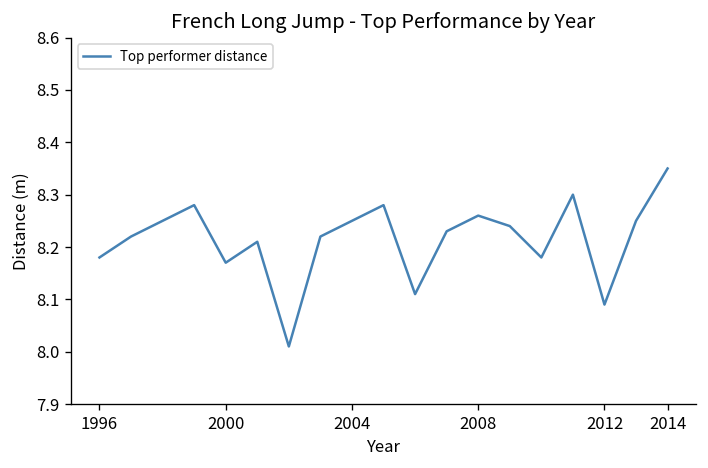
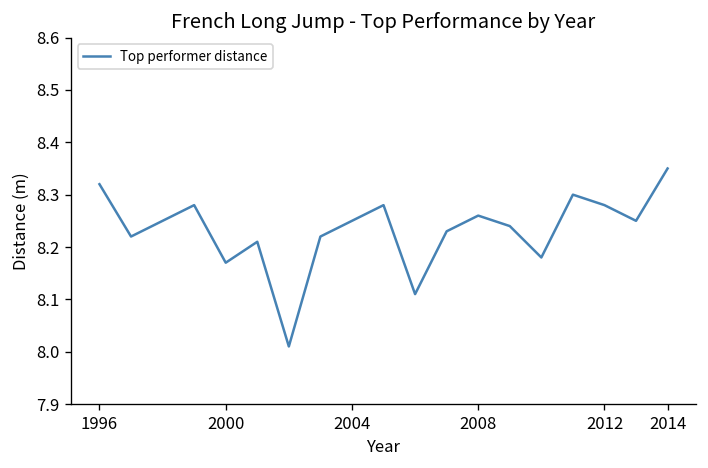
  {
-   "1996": 8.18,
+   "1996": 8.32,
    "2000": 8.17,
    "2004": 8.25,
    "2008": 8.26,
-   "2012": 8.09,
+   "2012": 8.28,
    "2014": 8.35
  }
